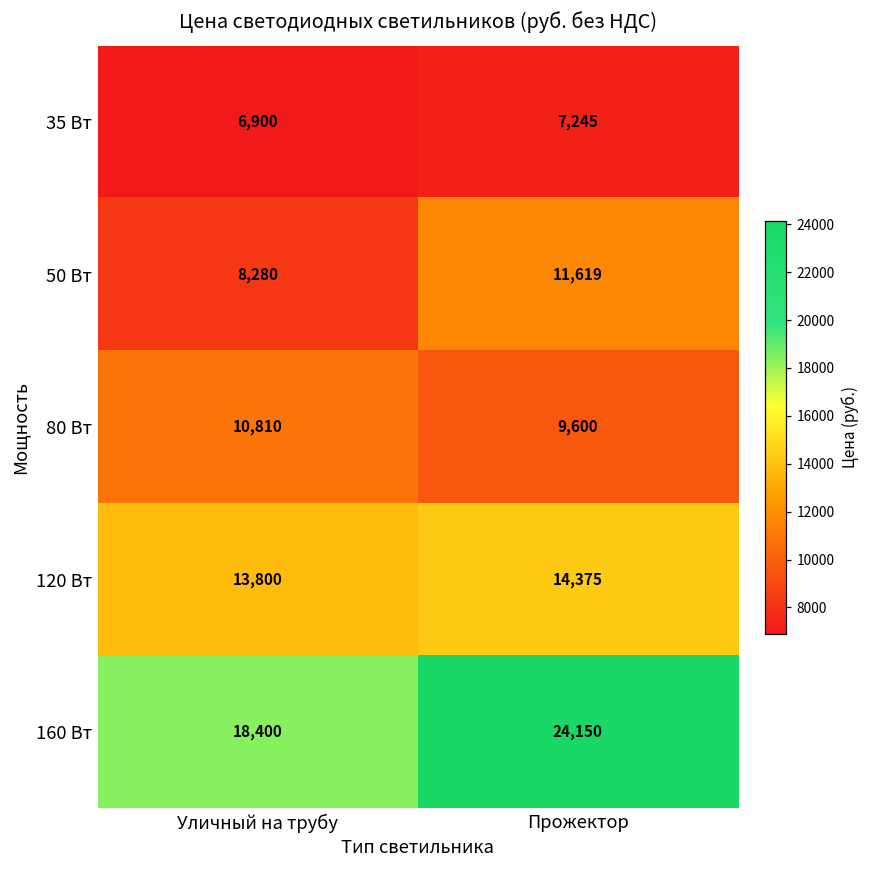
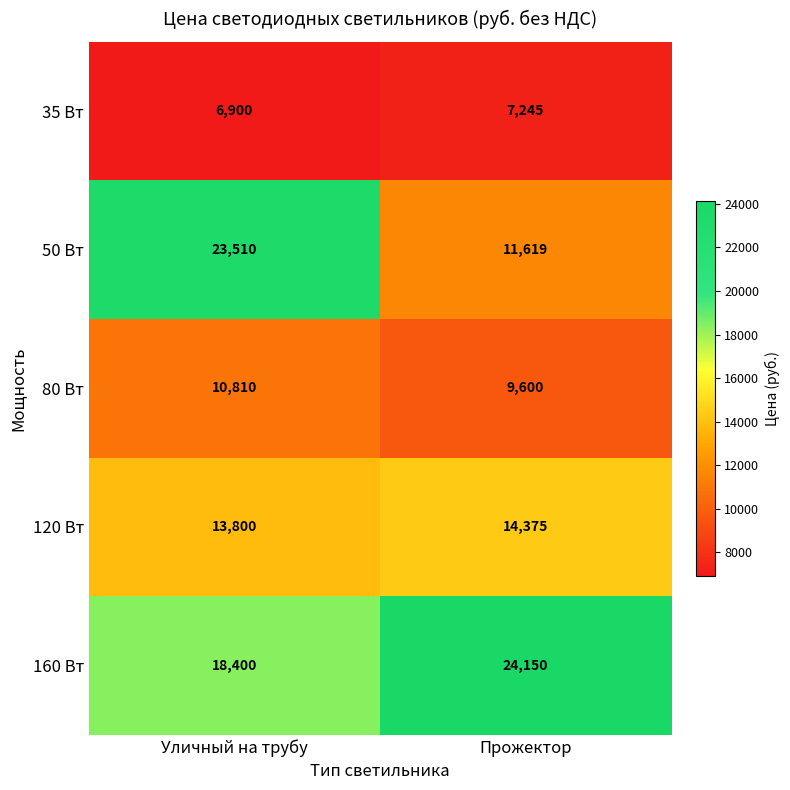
  {
    "35 Вт": {
      "Уличный на трубу": "6,900",
      "Прожектор": "7,245"
    },
    "50 Вт": {
-     "Уличный на трубу": "8,280",
+     "Уличный на трубу": "23,510",
      "Прожектор": "11,619"
    },
    "80 Вт": {
      "Уличный на трубу": "10,810",
      "Прожектор": "9,600"
    },
    "120 Вт": {
      "Уличный на трубу": "13,800",
      "Прожектор": "14,375"
    },
    "160 Вт": {
      "Уличный на трубу": "18,400",
      "Прожектор": "24,150"
    }
  }
